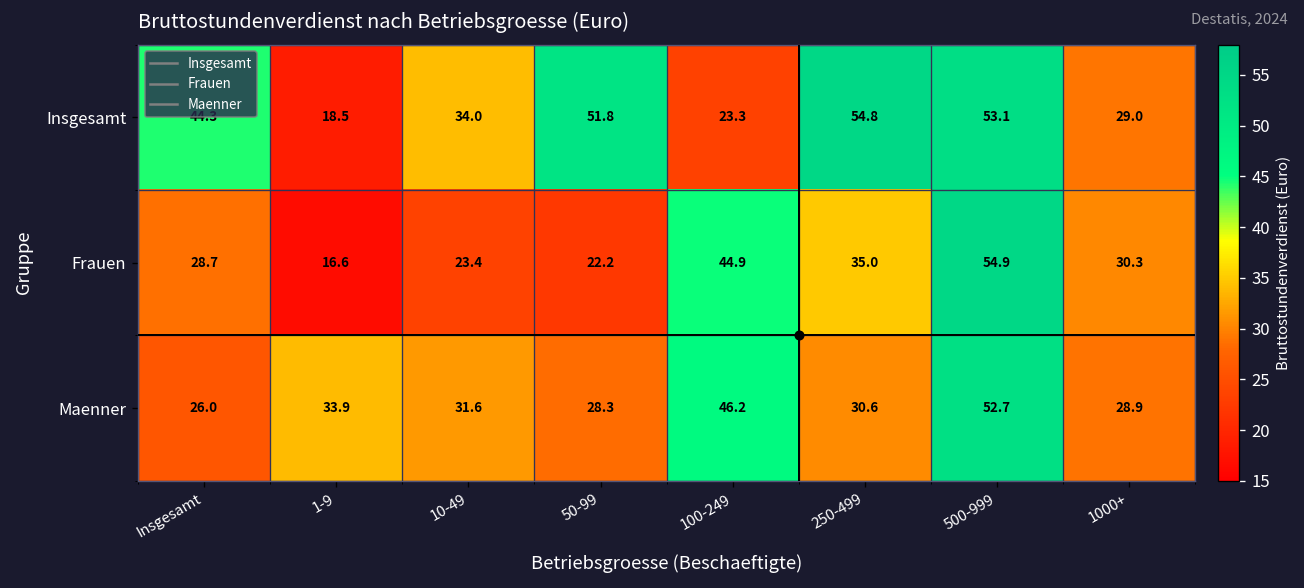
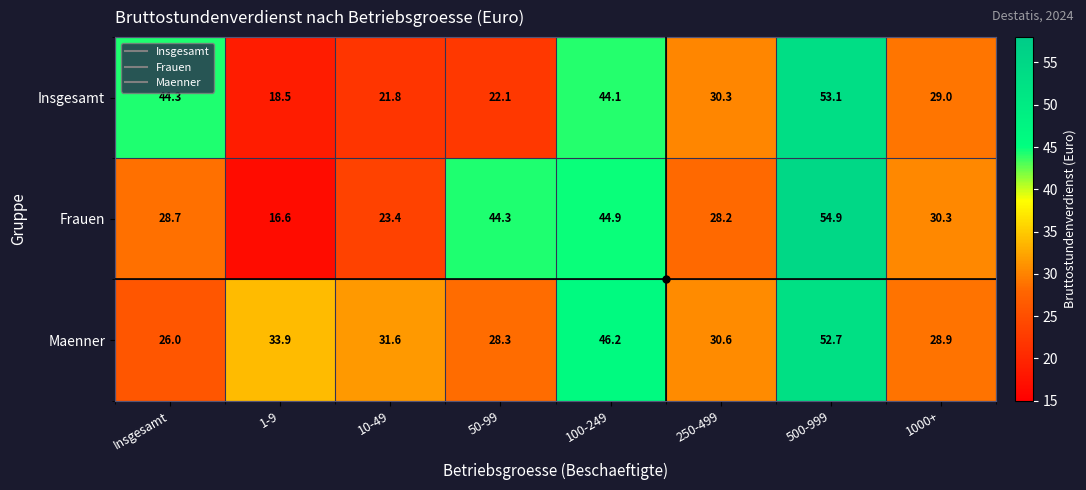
  {
    "Insgesamt": {
      "1-9": 18.5,
-     "10-49": 34.0,
-     "50-99": 51.8,
-     "100-249": 23.3,
-     "250-499": 54.8,
+     "10-49": 21.8,
+     "50-99": 22.1,
+     "100-249": 44.1,
+     "250-499": 30.3,
      "500-999": 53.1,
      "1000+": 29.0
    },
    "Frauen": {
      "Insgesamt": 28.7,
      "1-9": 16.6,
      "10-49": 23.4,
-     "50-99": 22.2,
+     "50-99": 44.3,
      "100-249": 44.9,
-     "250-499": 35.0,
+     "250-499": 28.2,
      "500-999": 54.9,
      "1000+": 30.3
    },
    "Maenner": {
      "Insgesamt": 26.0,
      "1-9": 33.9,
      "10-49": 31.6,
      "50-99": 28.3,
      "100-249": 46.2,
      "250-499": 30.6,
      "500-999": 52.7,
      "1000+": 28.9
    }
  }
